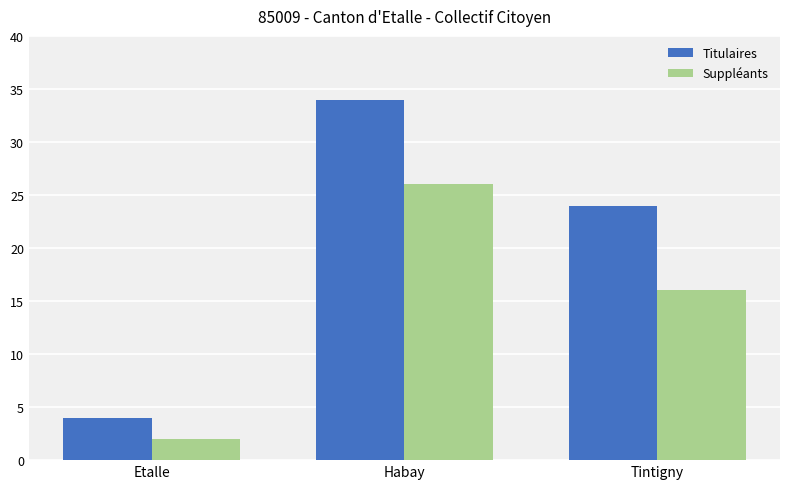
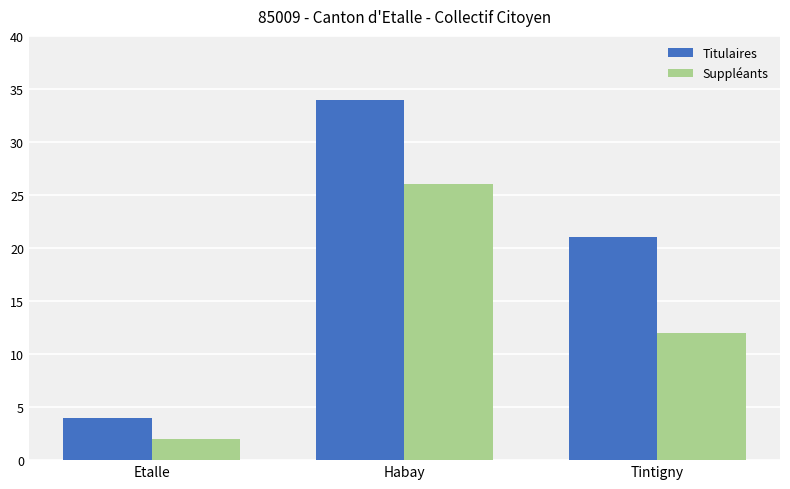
  {
    "Titulaires": {
      "Etalle": 4,
      "Habay": 34,
-     "Tintigny": 24
+     "Tintigny": 21
    },
    "Suppléants": {
      "Etalle": 2,
      "Habay": 26,
-     "Tintigny": 16
+     "Tintigny": 12
    }
  }
